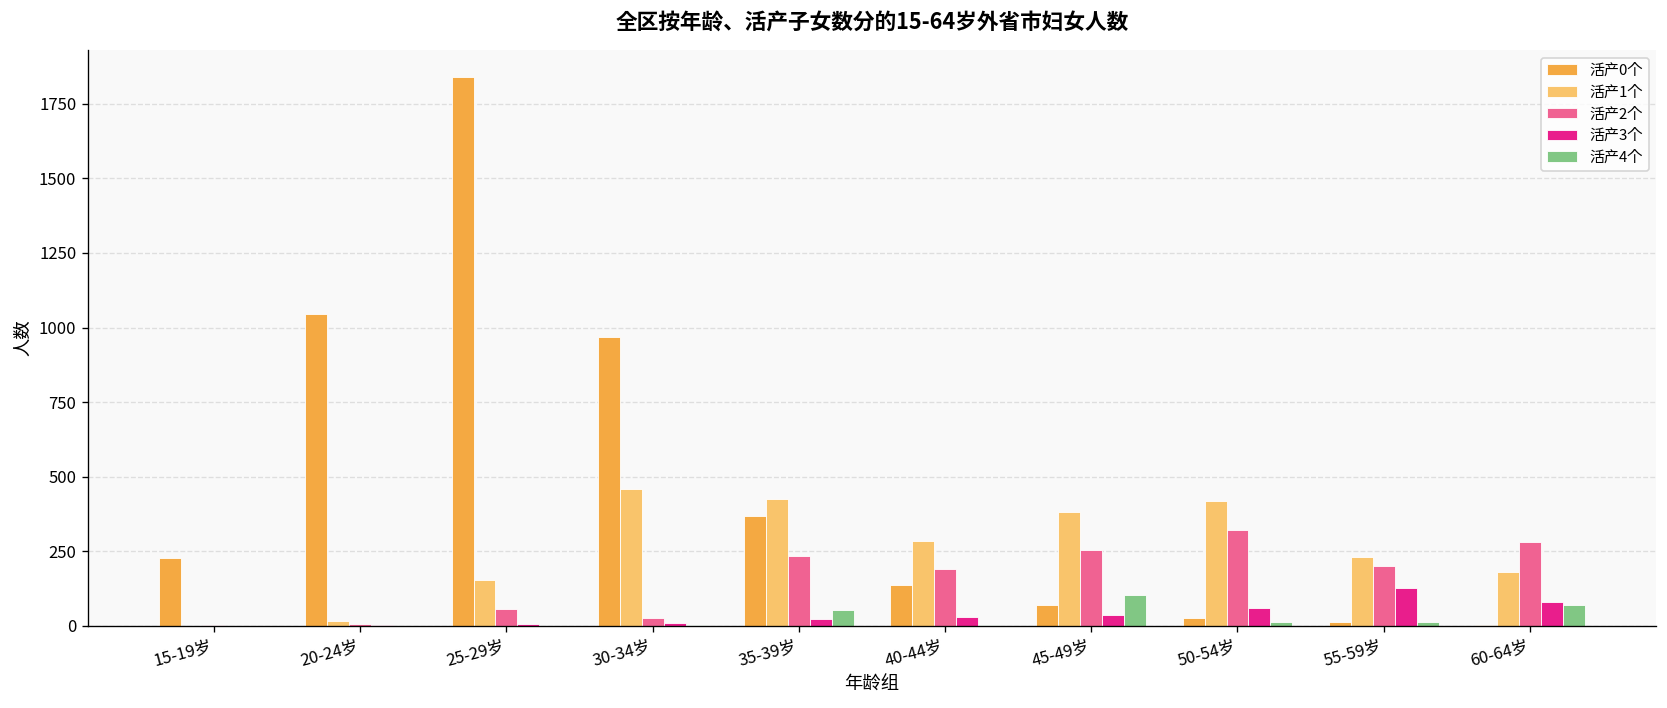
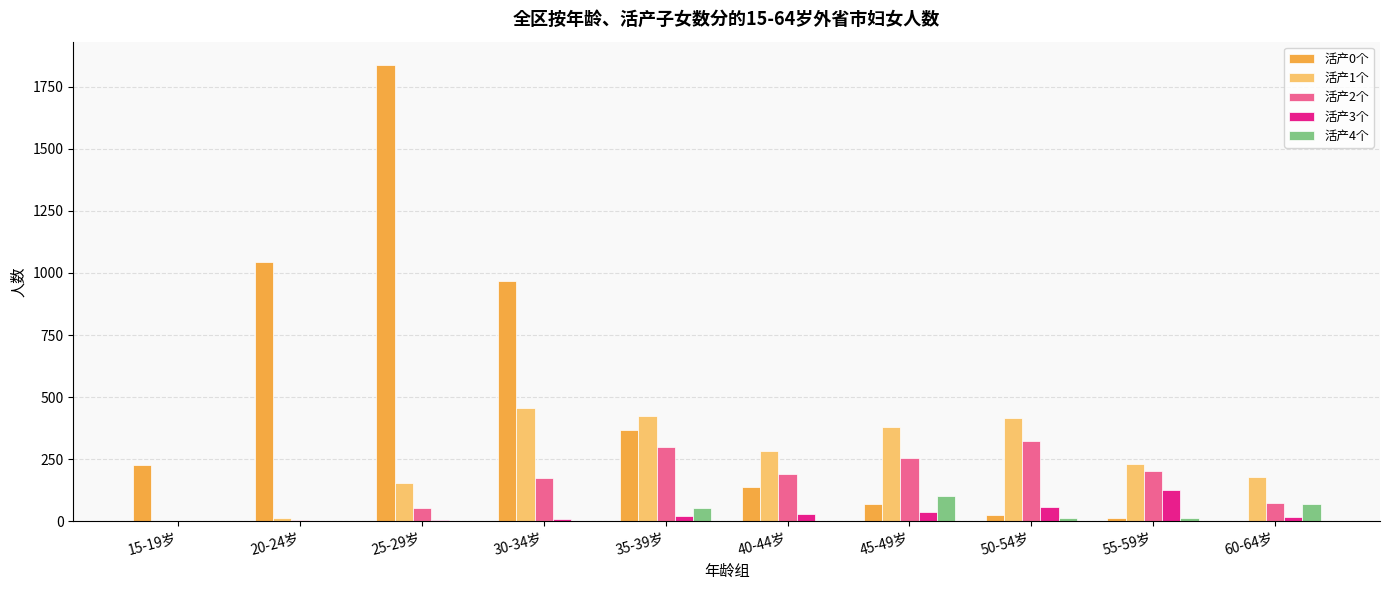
  {
    "活产2个": {
      "25-29岁": 60,
-     "30-34岁": 30,
-     "35-39岁": 230,
+     "30-34岁": 170,
+     "35-39岁": 300,
      "40-44岁": 190,
      "45-49岁": 250,
      "50-54岁": 320,
      "55-59岁": 200,
-     "60-64岁": 280
+     "60-64岁": 80
    },
    "活产3个": {
      "15-19岁": 0,
      "35-39岁": 20,
      "40-44岁": 30,
      "45-49岁": 40,
      "50-54岁": 60,
      "55-59岁": 130,
-     "60-64岁": 80
+     "60-64岁": 20
    },
    "活产4个": {
      "15-19岁": 0,
      "20-24岁": 0,
      "25-29岁": 0,
      "35-39岁": 50,
      "45-49岁": 100,
      "50-54岁": 10,
      "55-59岁": 10,
      "60-64岁": 70
    }
  }
